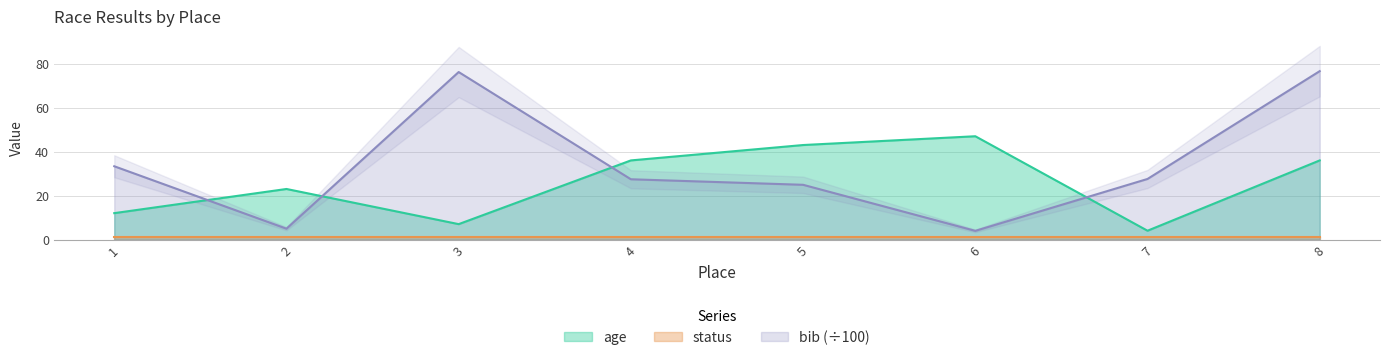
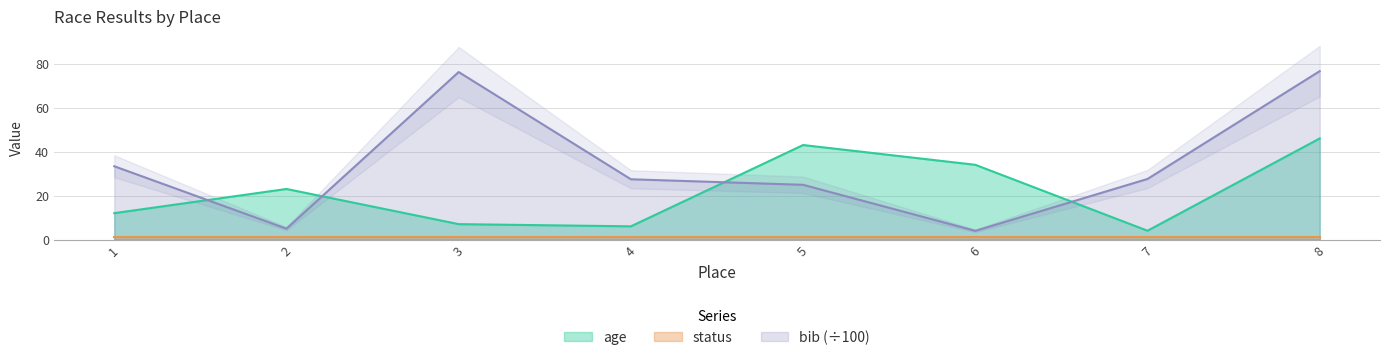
  {
    "age": {
      "1": 12,
      "2": 23,
      "3": 7,
-     "4": 36,
+     "4": 6,
      "5": 43,
-     "6": 47,
+     "6": 34,
      "7": 4,
-     "8": 36
+     "8": 46
    },
    "status": {
      "1": 1,
      "2": 1,
      "3": 1,
      "4": 1,
      "5": 1,
      "6": 1,
      "7": 1,
      "8": 1
    }
  }
